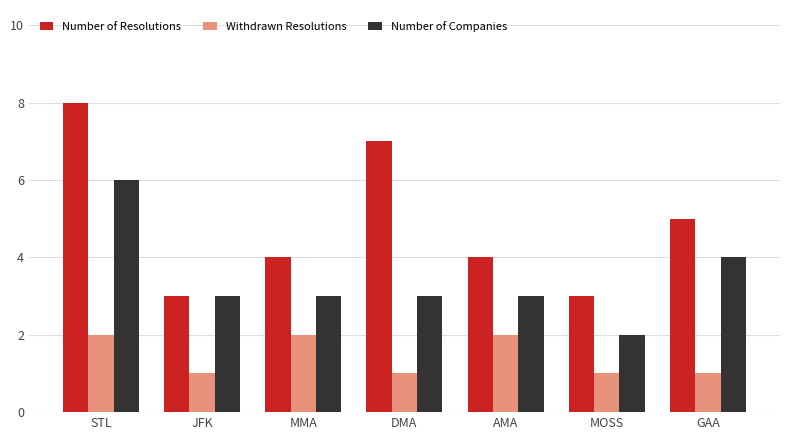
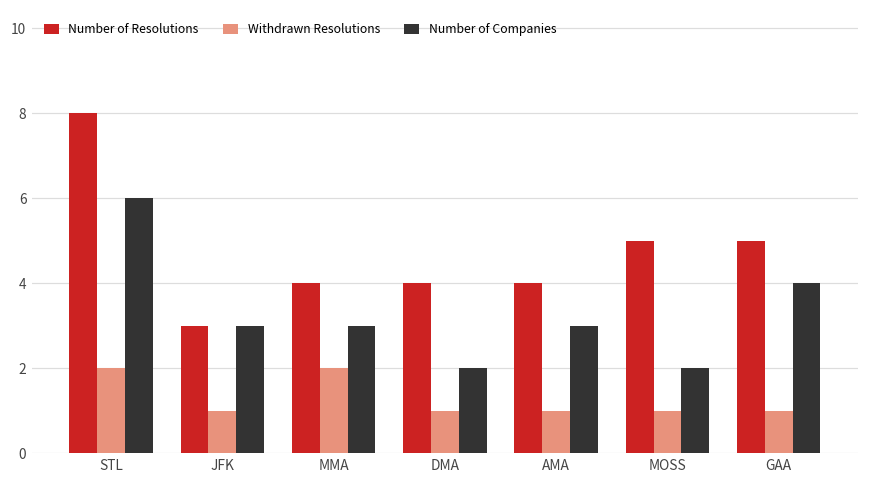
  {
    "Number of Resolutions": {
      "STL": 8,
      "JFK": 3,
      "MMA": 4,
-     "DMA": 7,
+     "DMA": 4,
      "AMA": 4,
-     "MOSS": 3,
+     "MOSS": 5,
      "GAA": 5
    },
    "Withdrawn Resolutions": {
      "STL": 2,
      "JFK": 1,
      "MMA": 2,
      "DMA": 1,
-     "AMA": 2,
+     "AMA": 1,
      "MOSS": 1,
      "GAA": 1
    },
    "Number of Companies": {
      "STL": 6,
      "JFK": 3,
      "MMA": 3,
-     "DMA": 3,
+     "DMA": 2,
      "AMA": 3,
      "MOSS": 2,
      "GAA": 4
    }
  }
